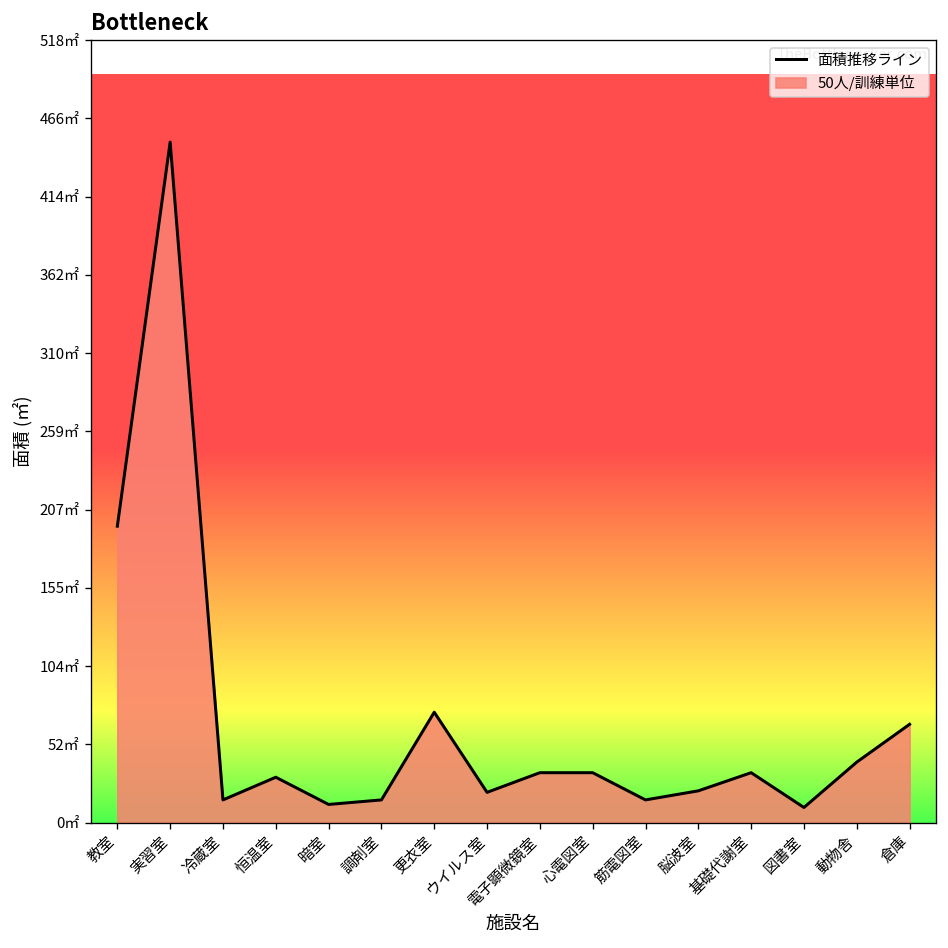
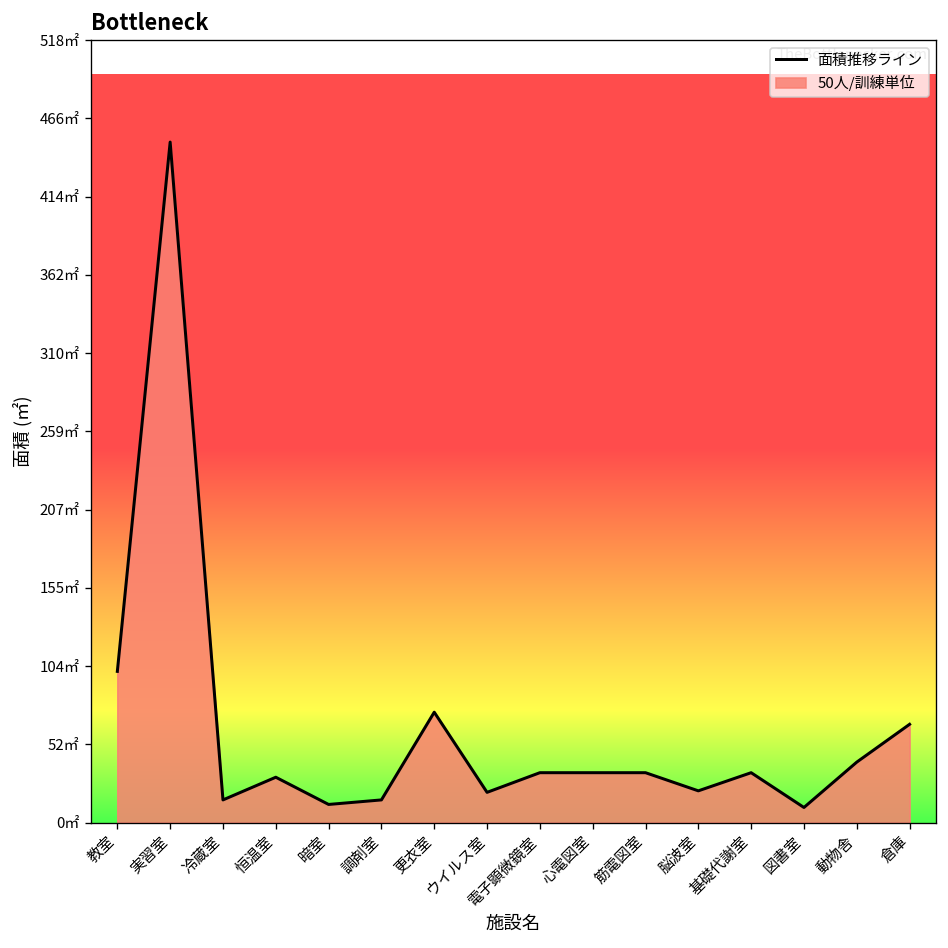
  {
-   "教室": "196㎡",
+   "教室": "100㎡",
    "実習室": "450㎡",
    "冷蔵室": "15㎡",
    "恒温室": "30㎡",
    "暗室": "12㎡",
    "調剤室": "15㎡",
    "更衣室": "73㎡",
    "ウイルス室": "20㎡",
    "電子顕微鏡室": "33㎡",
    "心電図室": "33㎡",
-   "筋電図室": "15㎡",
+   "筋電図室": "33㎡",
    "脳波室": "21㎡",
    "基礎代謝室": "33㎡",
    "図書室": "10㎡",
    "動物舎": "40㎡",
    "倉庫": "65㎡"
  }
